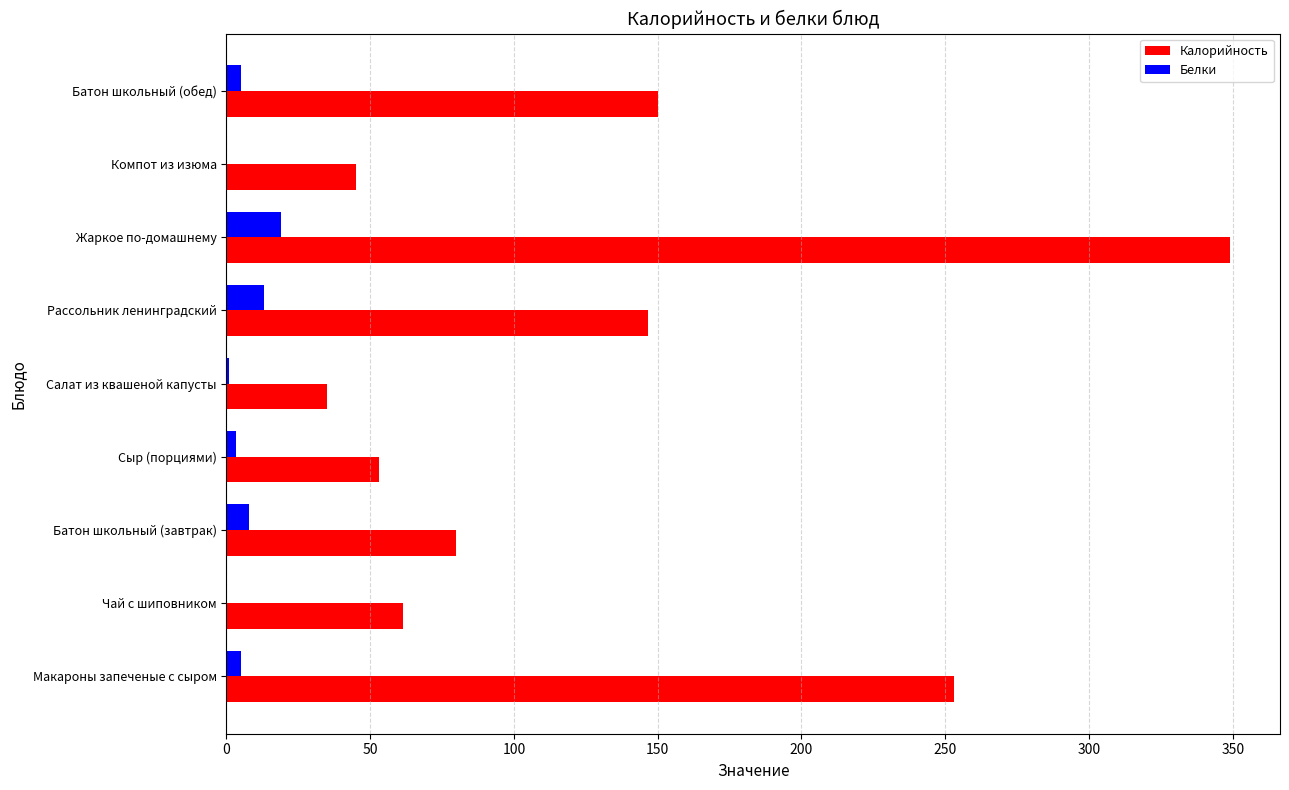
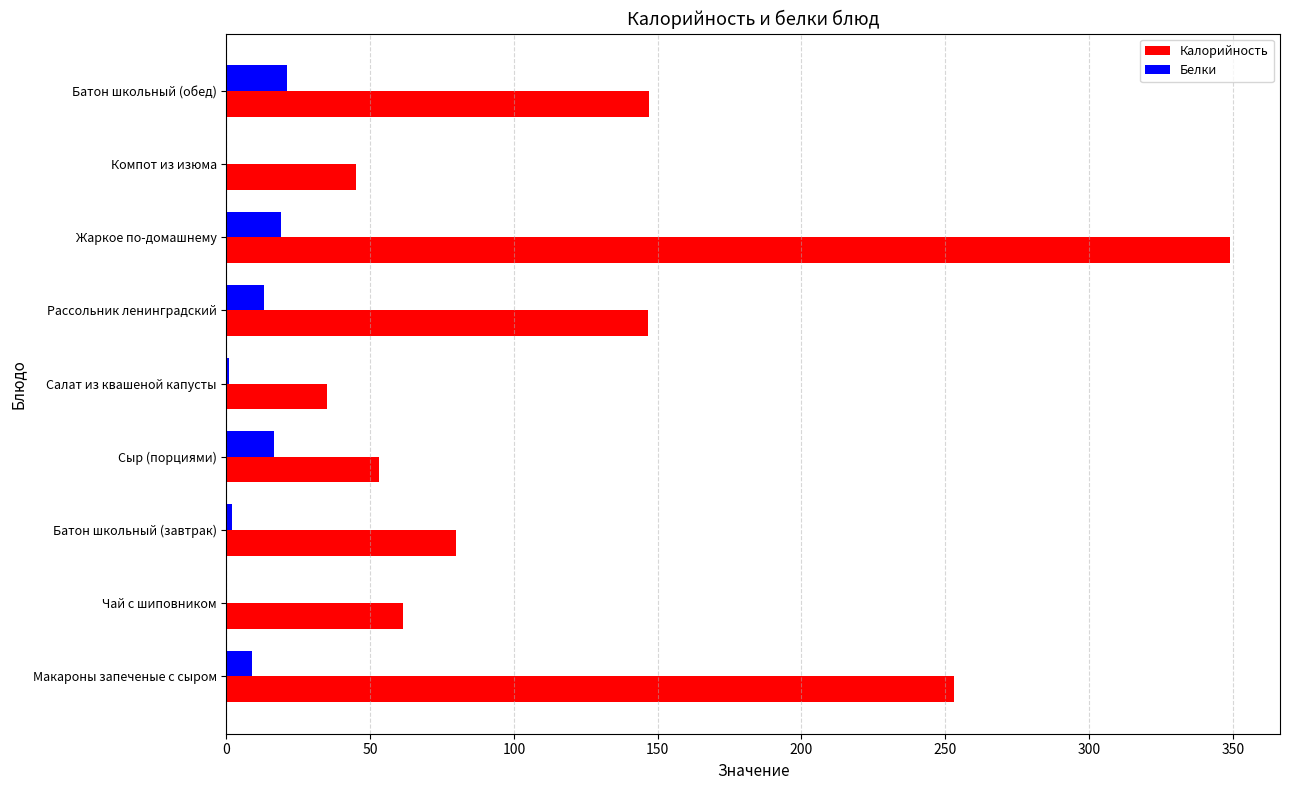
  {
    "Калорийность": {
-     "Батон школьный (обед)": 150,
+     "Батон школьный (обед)": 147,
      "Компот из изюма": 45,
      "Жаркое по-домашнему": 349,
      "Рассольник ленинградский": 147,
      "Салат из квашеной капусты": 35,
      "Сыр (порциями)": 53,
      "Батон школьный (завтрак)": 80,
      "Чай с шиповником": 62,
      "Макароны запеченые с сыром": 253
    },
    "Белки": {
-     "Батон школьный (обед)": 5,
+     "Батон школьный (обед)": 21,
      "Жаркое по-домашнему": 19,
      "Рассольник ленинградский": 13,
      "Салат из квашеной капусты": 1,
-     "Сыр (порциями)": 3,
-     "Батон школьный (завтрак)": 8,
-     "Макароны запеченые с сыром": 5
+     "Сыр (порциями)": 17,
+     "Батон школьный (завтрак)": 2,
+     "Макароны запеченые с сыром": 9
    }
  }
